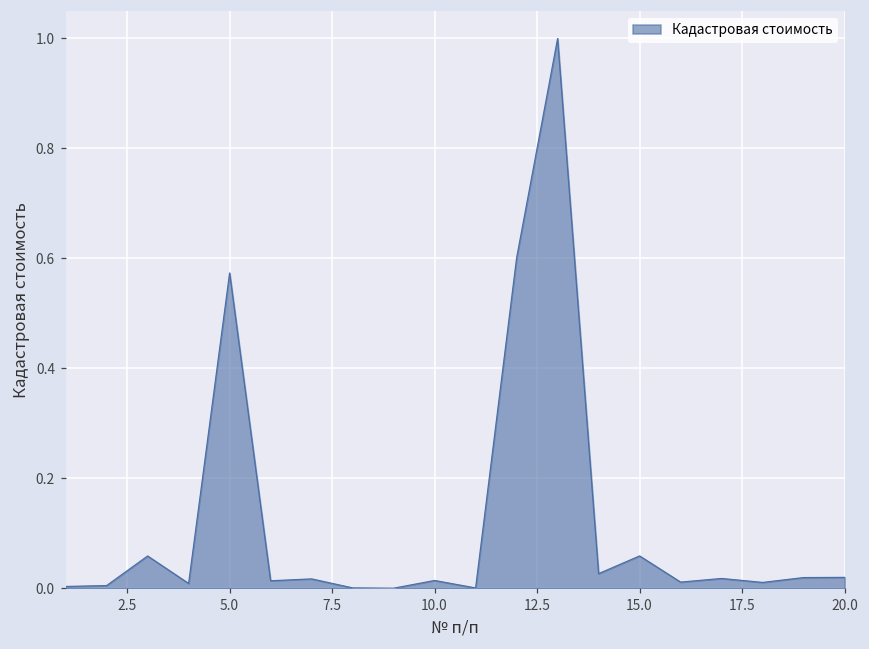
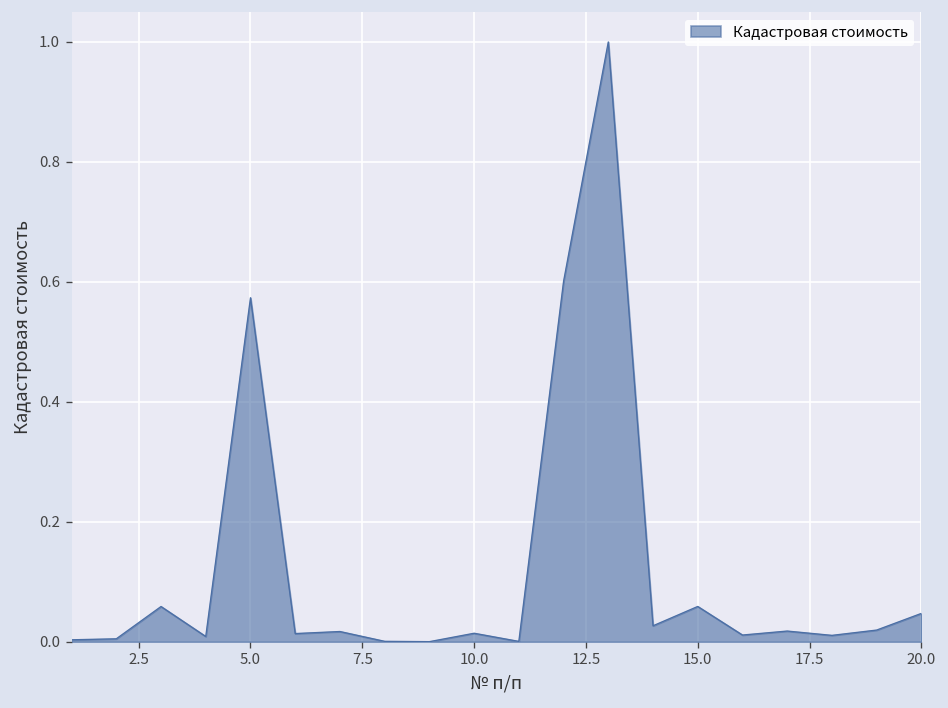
  {
    "5.0": 0.57,
    "10.0": 0.01,
    "15.0": 0.06,
-   "20.0": 0.02
+   "20.0": 0.05
  }
